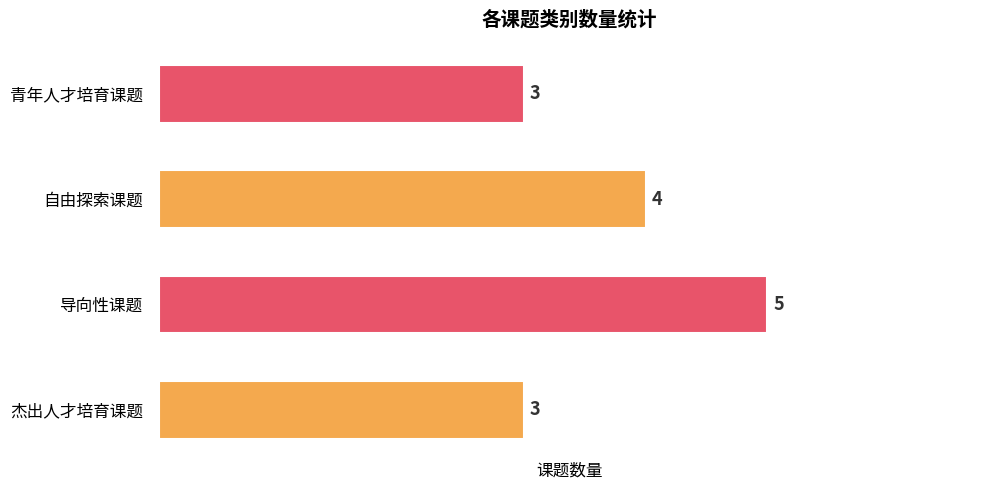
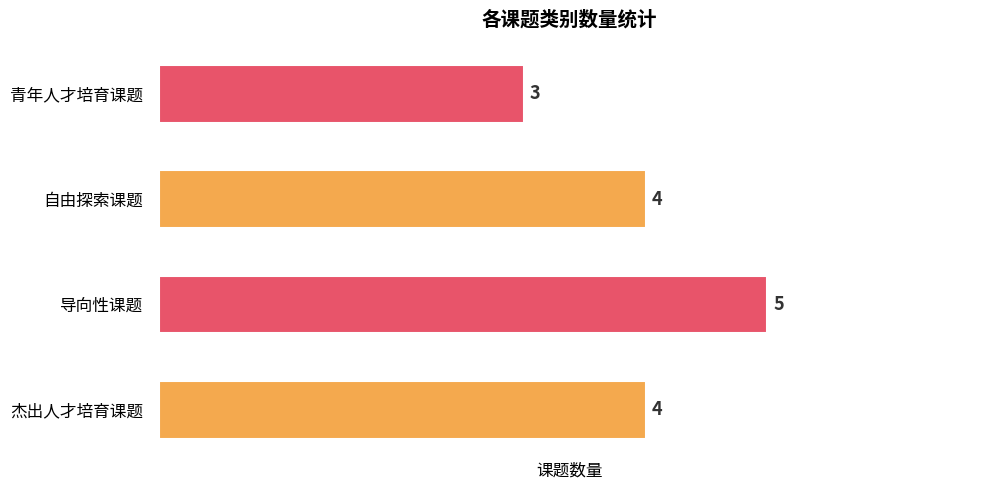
  {
    "青年人才培育课题": 3,
    "自由探索课题": 4,
    "导向性课题": 5,
-   "杰出人才培育课题": 3
+   "杰出人才培育课题": 4
  }
